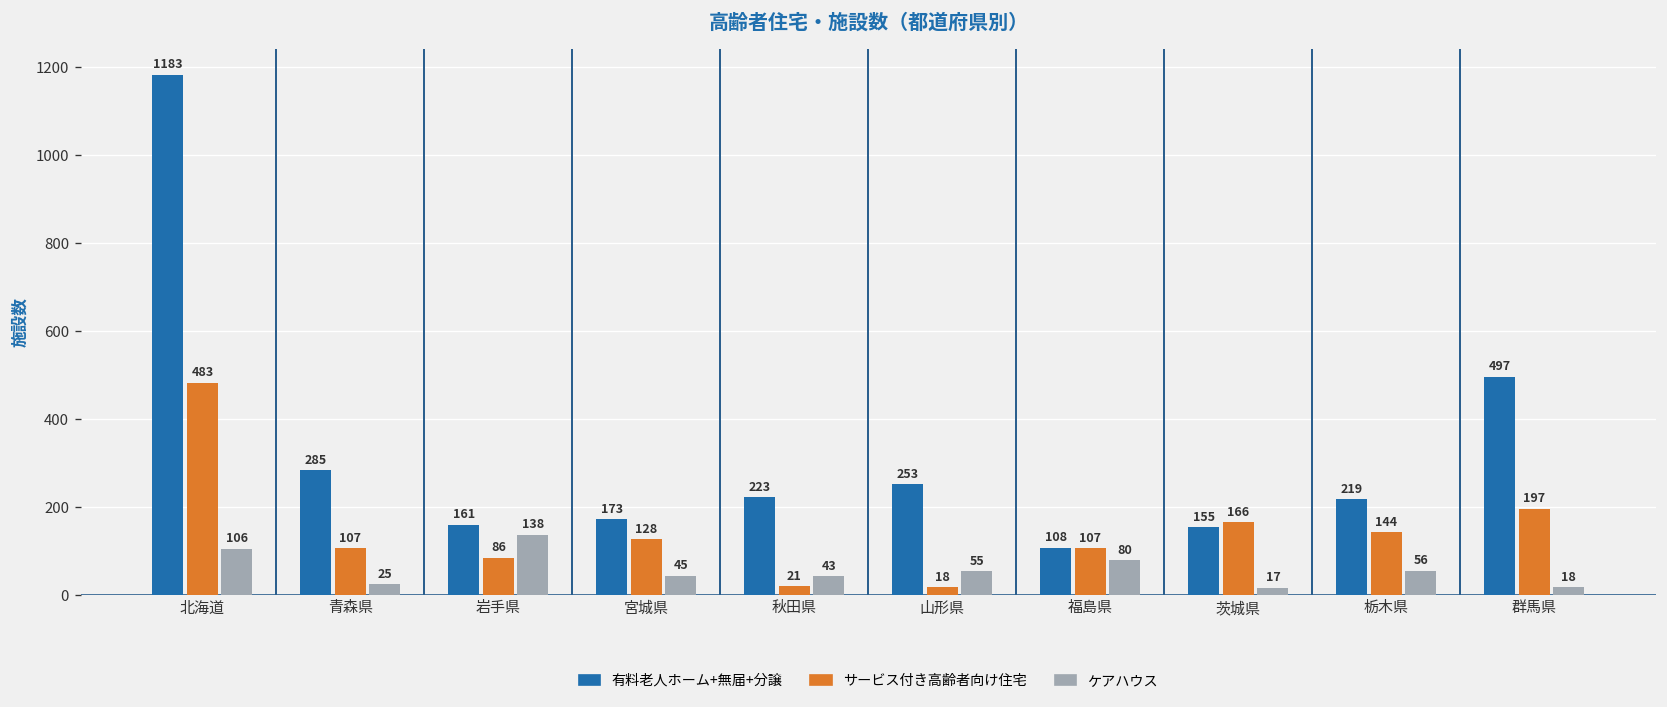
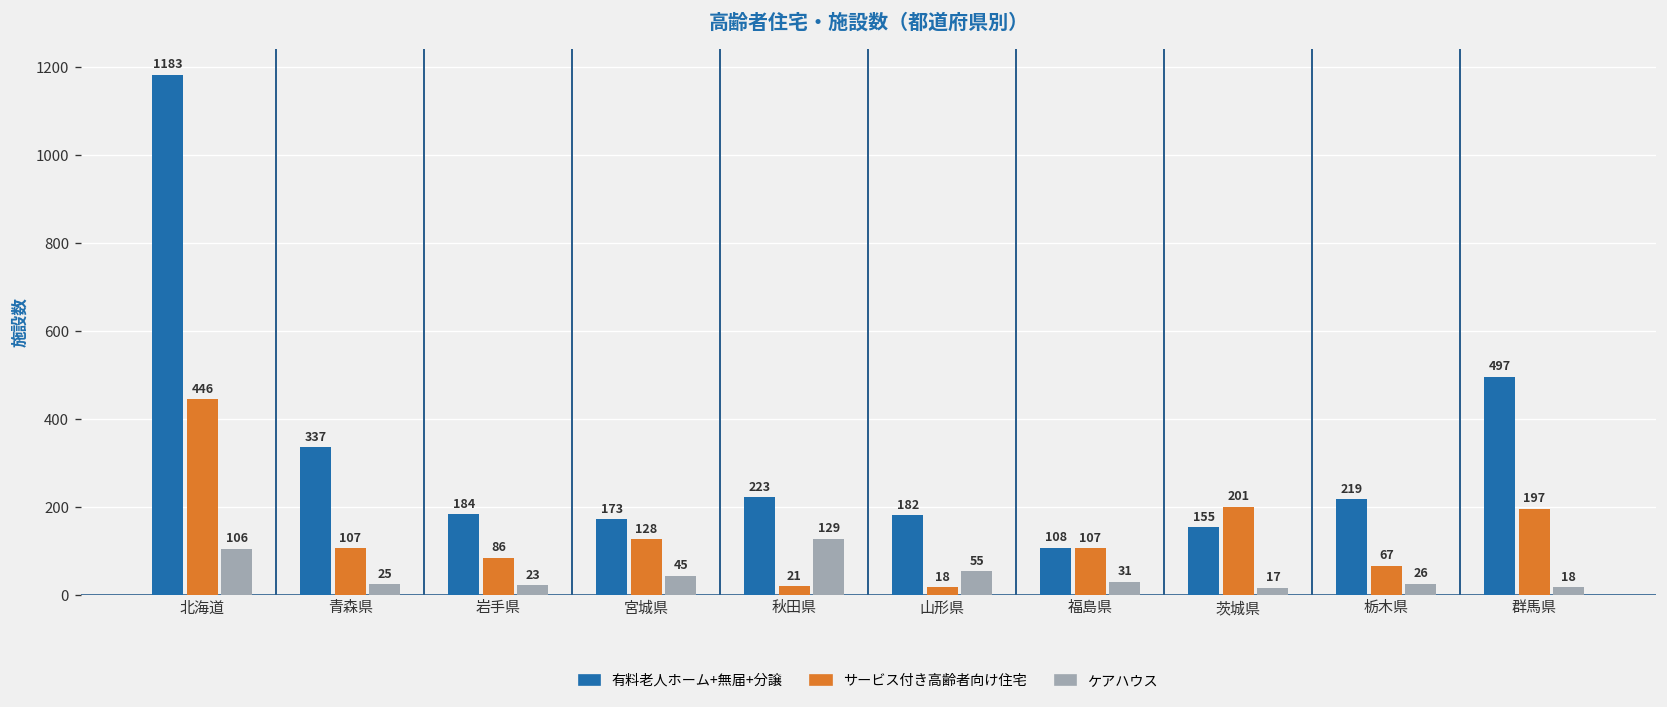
  {
    "有料老人ホーム+無届+分譲": {
      "北海道": 1183,
-     "青森県": 285,
-     "岩手県": 161,
+     "青森県": 337,
+     "岩手県": 184,
      "宮城県": 173,
      "秋田県": 223,
-     "山形県": 253,
+     "山形県": 182,
      "福島県": 108,
      "茨城県": 155,
      "栃木県": 219,
      "群馬県": 497
    },
    "サービス付き高齢者向け住宅": {
-     "北海道": 483,
+     "北海道": 446,
      "青森県": 107,
      "岩手県": 86,
      "宮城県": 128,
      "秋田県": 21,
      "山形県": 18,
      "福島県": 107,
-     "茨城県": 166,
-     "栃木県": 144,
+     "茨城県": 201,
+     "栃木県": 67,
      "群馬県": 197
    },
    "ケアハウス": {
      "北海道": 106,
      "青森県": 25,
-     "岩手県": 138,
+     "岩手県": 23,
      "宮城県": 45,
-     "秋田県": 43,
+     "秋田県": 129,
      "山形県": 55,
-     "福島県": 80,
+     "福島県": 31,
      "茨城県": 17,
-     "栃木県": 56,
+     "栃木県": 26,
      "群馬県": 18
    }
  }
